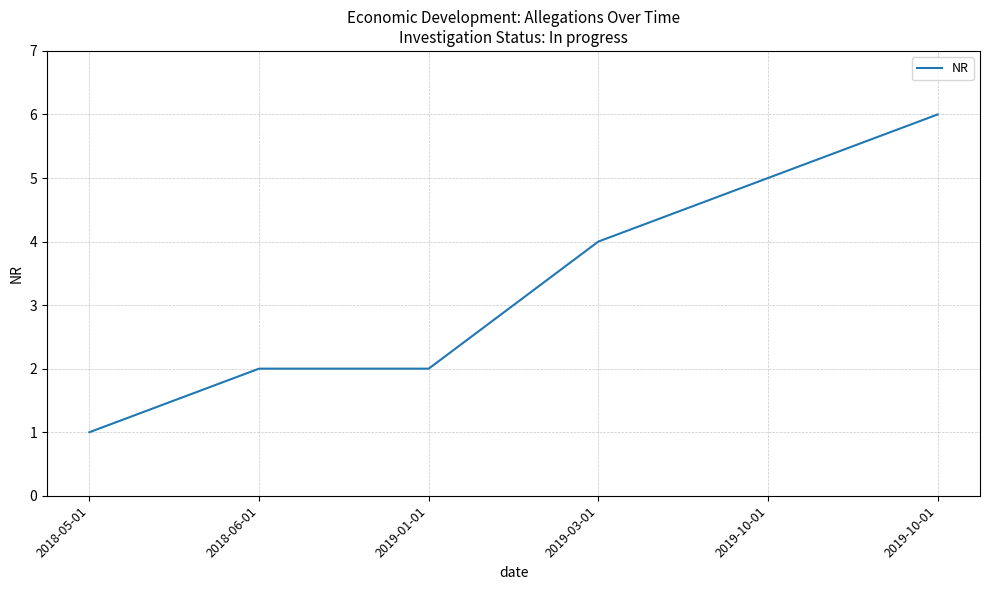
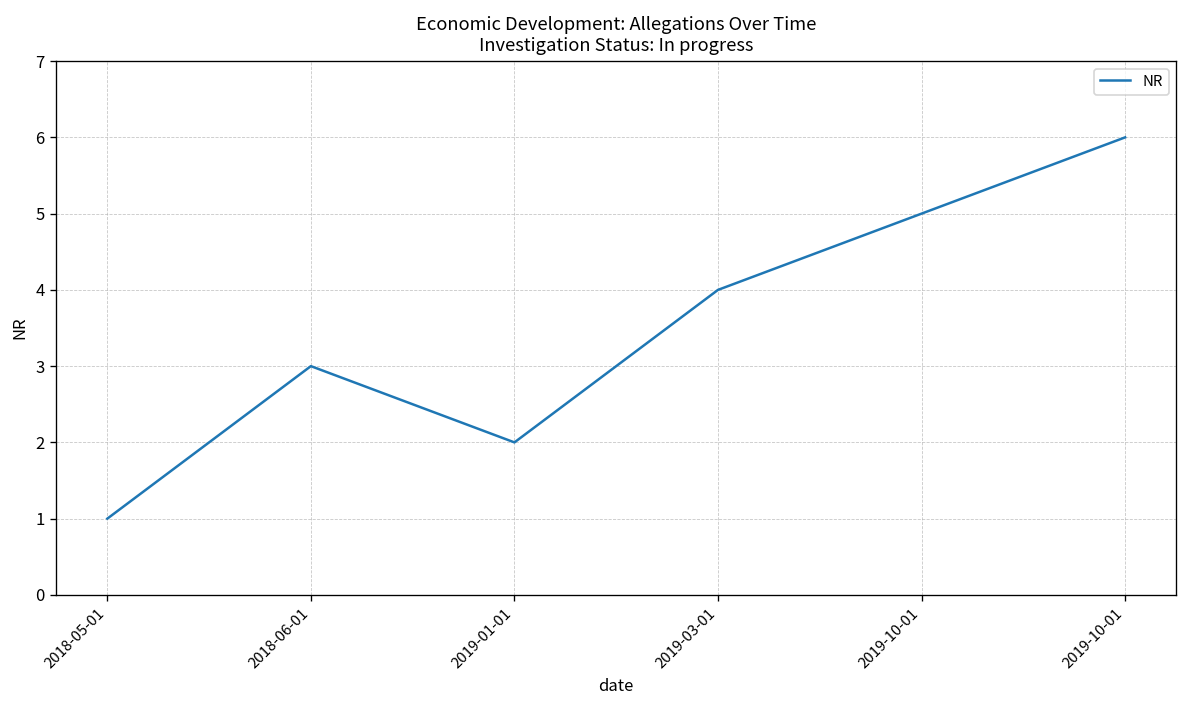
  {
    "2018-05-01": 1,
-   "2018-06-01": 2,
+   "2018-06-01": 3,
    "2019-01-01": 2,
    "2019-03-01": 4
  }
